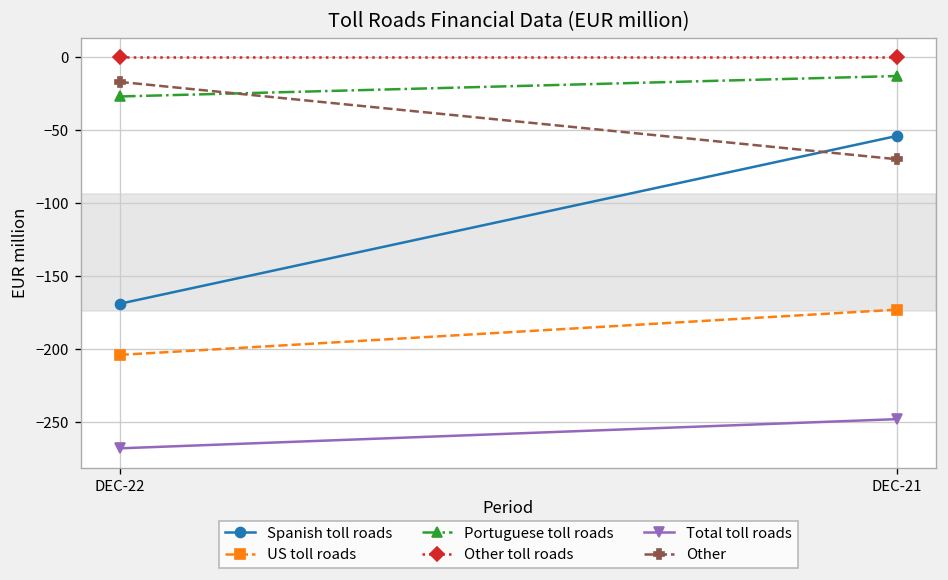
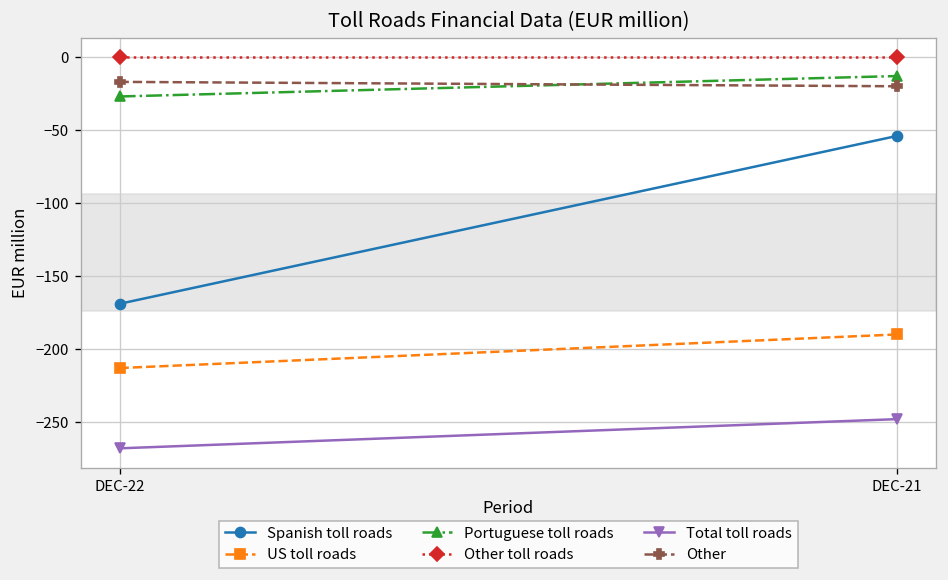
  {
    "Spanish toll roads": {
      "DEC-22": -169,
      "DEC-21": -54
    },
    "US toll roads": {
-     "DEC-22": -204,
-     "DEC-21": -173
+     "DEC-22": -213,
+     "DEC-21": -190
    },
    "Portuguese toll roads": {
      "DEC-22": -27,
      "DEC-21": -13
    },
    "Other toll roads": {
      "DEC-22": 0,
      "DEC-21": 0
    },
    "Total toll roads": {
      "DEC-22": -268,
      "DEC-21": -248
    },
    "Other": {
      "DEC-22": -17,
-     "DEC-21": -70
+     "DEC-21": -20
    }
  }
